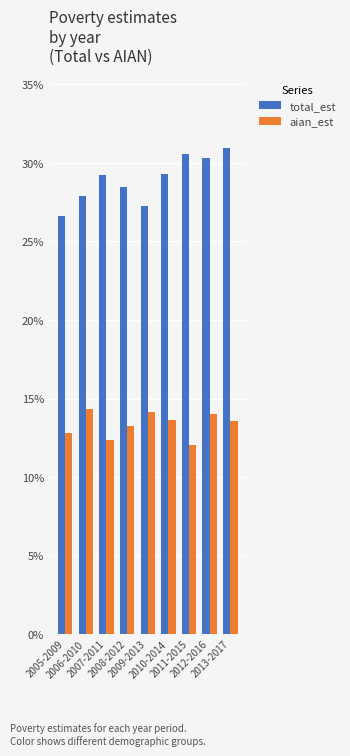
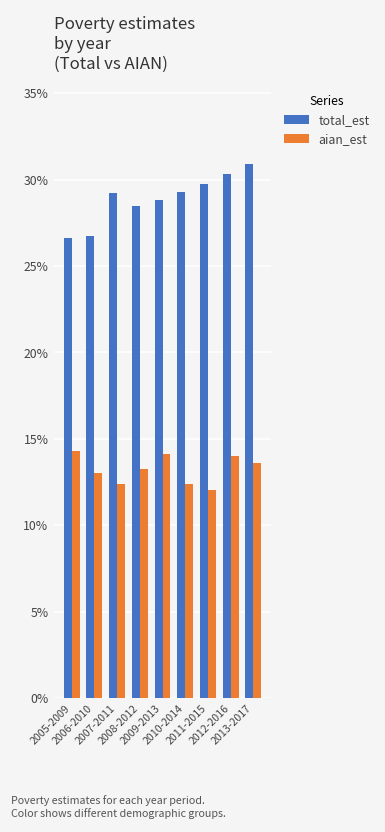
  {
    "total_est": {
      "2005-2009": "26.6%",
-     "2006-2010": "27.9%",
+     "2006-2010": "26.8%",
      "2007-2011": "29.2%",
      "2008-2012": "28.5%",
-     "2009-2013": "27.3%",
+     "2009-2013": "28.8%",
      "2010-2014": "29.3%",
-     "2011-2015": "30.6%",
+     "2011-2015": "29.8%",
      "2012-2016": "30.3%",
      "2013-2017": "30.9%"
    },
    "aian_est": {
-     "2005-2009": "12.8%",
-     "2006-2010": "14.3%",
+     "2005-2009": "14.3%",
+     "2006-2010": "13.0%",
      "2007-2011": "12.4%",
      "2008-2012": "13.2%",
      "2009-2013": "14.1%",
-     "2010-2014": "13.6%",
+     "2010-2014": "12.4%",
      "2011-2015": "12.0%",
      "2012-2016": "14.0%",
      "2013-2017": "13.6%"
    }
  }
